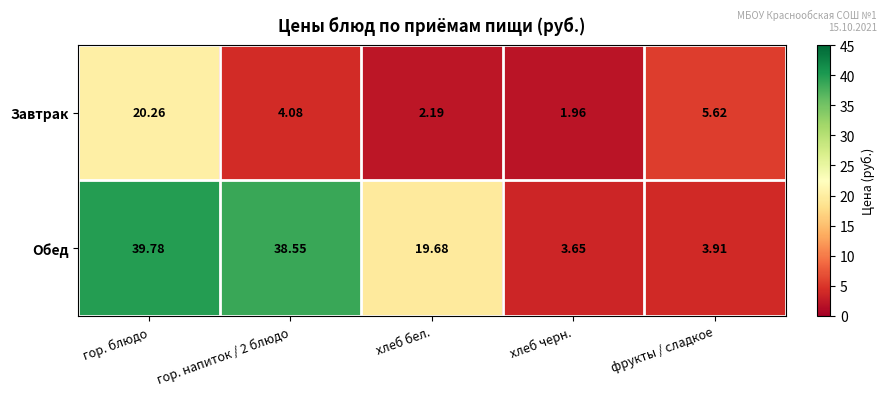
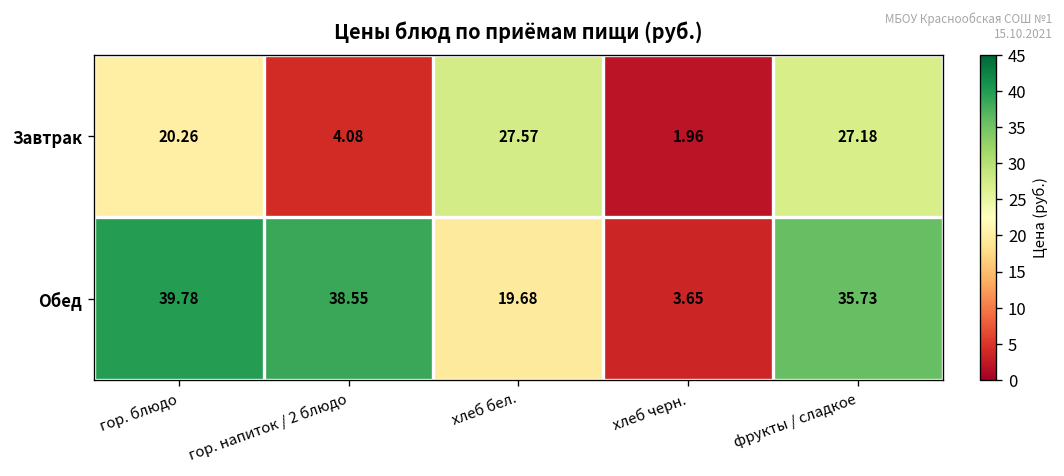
  {
    "Завтрак": {
      "гор. блюдо": 20.26,
      "гор. напиток / 2 блюдо": 4.08,
-     "хлеб бел.": 2.19,
+     "хлеб бел.": 27.57,
      "хлеб черн.": 1.96,
-     "фрукты / сладкое": 5.62
+     "фрукты / сладкое": 27.18
    },
    "Обед": {
      "гор. блюдо": 39.78,
      "гор. напиток / 2 блюдо": 38.55,
      "хлеб бел.": 19.68,
      "хлеб черн.": 3.65,
-     "фрукты / сладкое": 3.91
+     "фрукты / сладкое": 35.73
    }
  }
